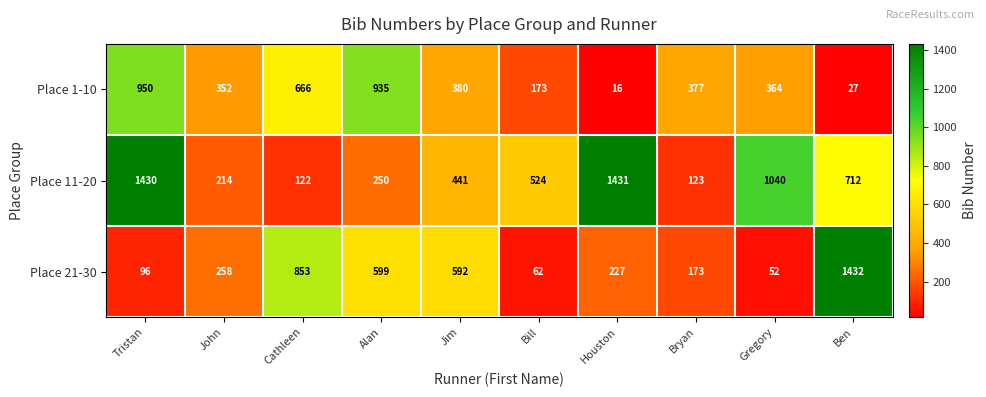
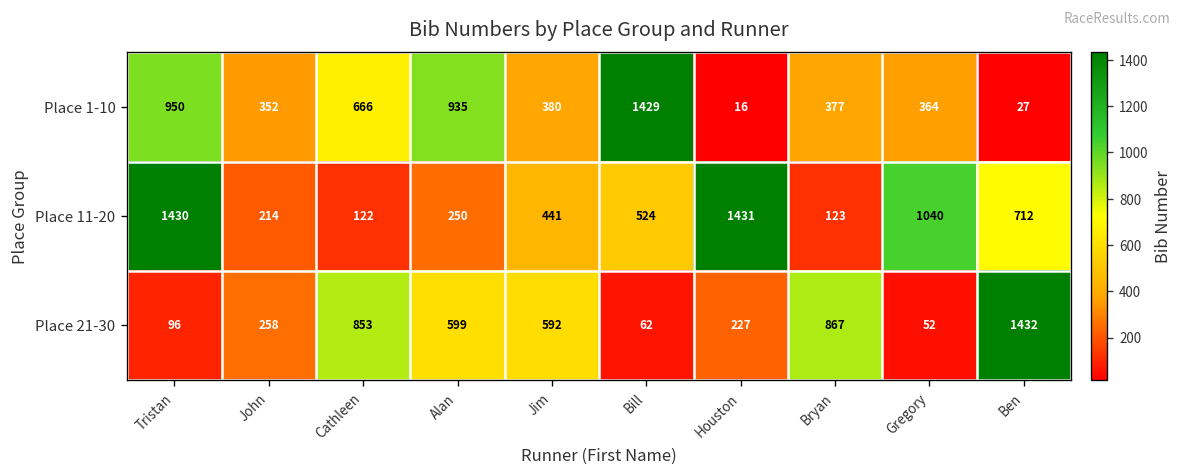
  {
    "Place 1-10": {
      "Tristan": 950,
      "John": 352,
      "Cathleen": 666,
      "Alan": 935,
      "Jim": 380,
-     "Bill": 173,
+     "Bill": 1429,
      "Houston": 16,
      "Bryan": 377,
      "Gregory": 364,
      "Ben": 27
    },
    "Place 11-20": {
      "Tristan": 1430,
      "John": 214,
      "Cathleen": 122,
      "Alan": 250,
      "Jim": 441,
      "Bill": 524,
      "Houston": 1431,
      "Bryan": 123,
      "Gregory": 1040,
      "Ben": 712
    },
    "Place 21-30": {
      "Tristan": 96,
      "John": 258,
      "Cathleen": 853,
      "Alan": 599,
      "Jim": 592,
      "Bill": 62,
      "Houston": 227,
-     "Bryan": 173,
+     "Bryan": 867,
      "Gregory": 52,
      "Ben": 1432
    }
  }
